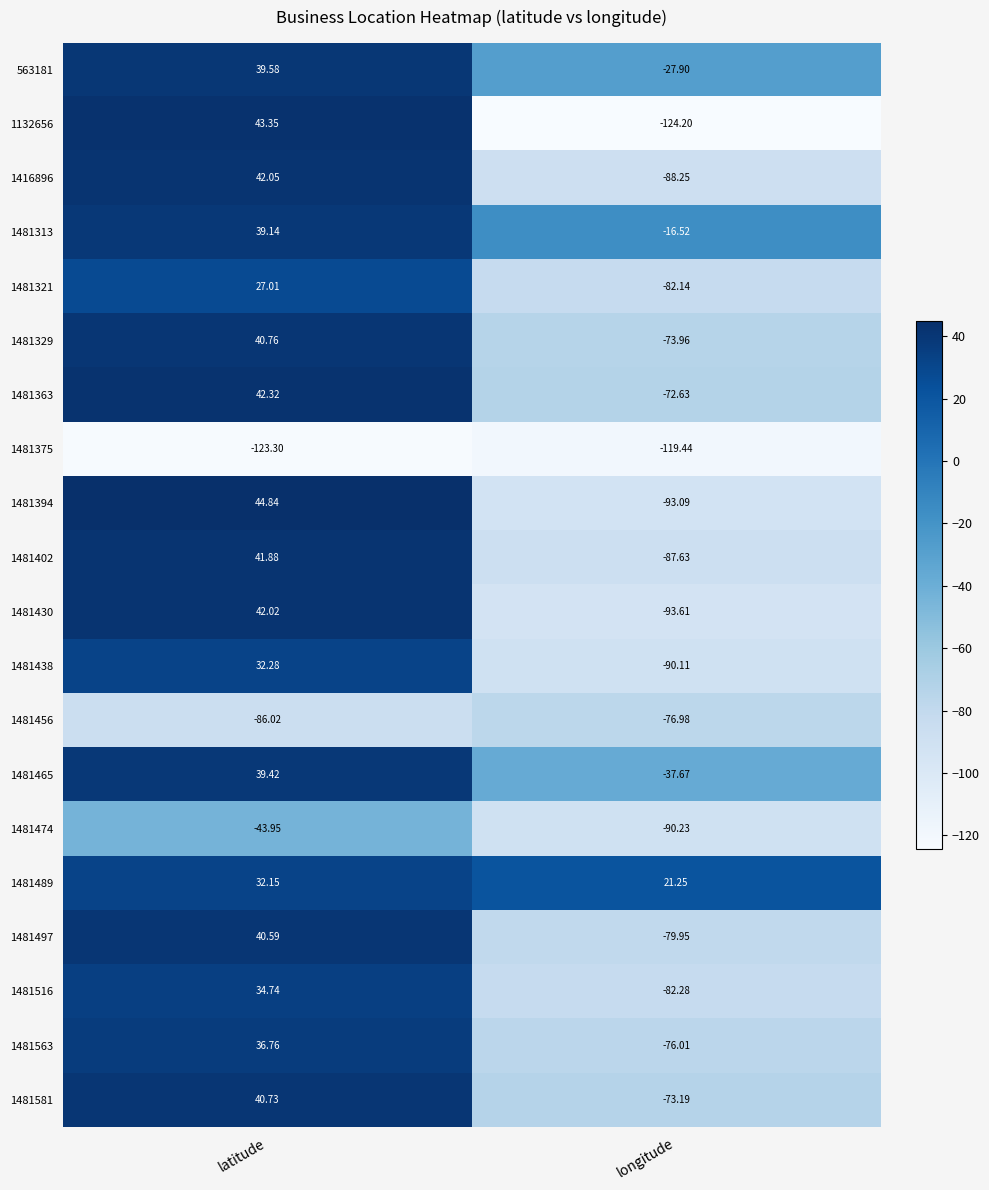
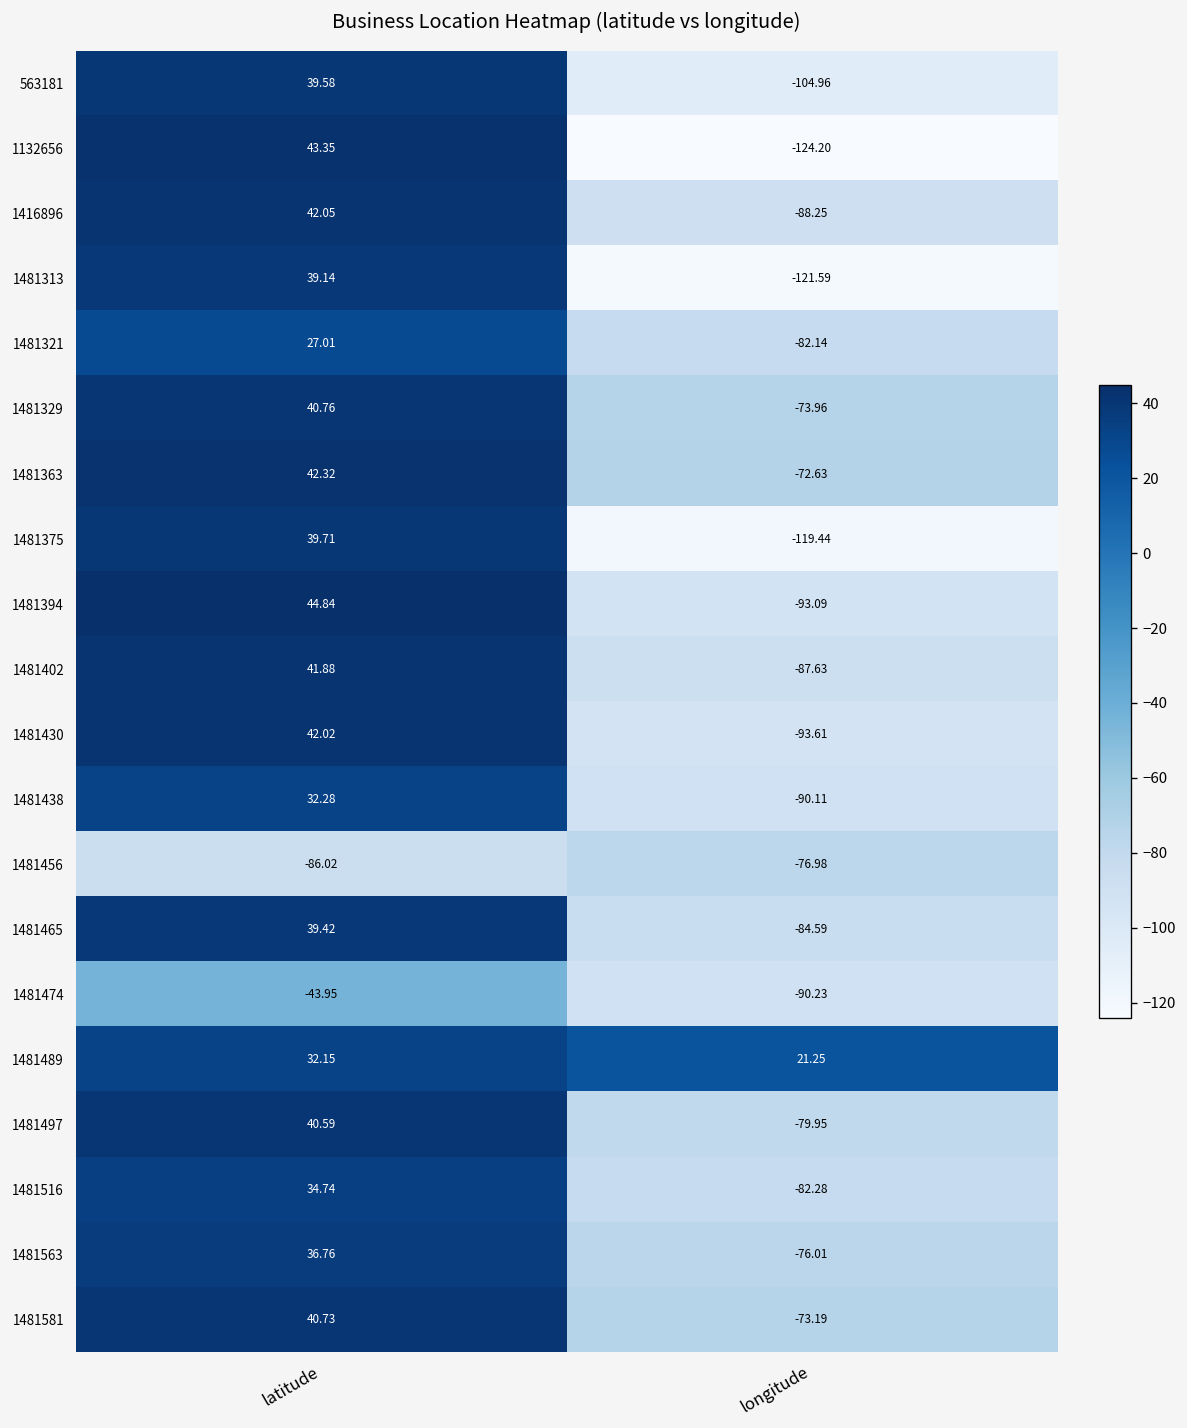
  {
    "563181": {
      "latitude": 39.58,
-     "longitude": -27.90
+     "longitude": -104.96
    },
    "1132656": {
      "latitude": 43.35,
      "longitude": -124.20
    },
    "1416896": {
      "latitude": 42.05,
      "longitude": -88.25
    },
    "1481313": {
      "latitude": 39.14,
-     "longitude": -16.52
+     "longitude": -121.59
    },
    "1481321": {
      "latitude": 27.01,
      "longitude": -82.14
    },
    "1481329": {
      "latitude": 40.76,
      "longitude": -73.96
    },
    "1481363": {
      "latitude": 42.32,
      "longitude": -72.63
    },
    "1481375": {
-     "latitude": -123.30,
+     "latitude": 39.71,
      "longitude": -119.44
    },
    "1481394": {
      "latitude": 44.84,
      "longitude": -93.09
    },
    "1481402": {
      "latitude": 41.88,
      "longitude": -87.63
    },
    "1481430": {
      "latitude": 42.02,
      "longitude": -93.61
    },
    "1481438": {
      "latitude": 32.28,
      "longitude": -90.11
    },
    "1481456": {
      "latitude": -86.02,
      "longitude": -76.98
    },
    "1481465": {
      "latitude": 39.42,
-     "longitude": -37.67
+     "longitude": -84.59
    },
    "1481474": {
      "latitude": -43.95,
      "longitude": -90.23
    },
    "1481489": {
      "latitude": 32.15,
      "longitude": 21.25
    },
    "1481497": {
      "latitude": 40.59,
      "longitude": -79.95
    },
    "1481516": {
      "latitude": 34.74,
      "longitude": -82.28
    },
    "1481563": {
      "latitude": 36.76,
      "longitude": -76.01
    },
    "1481581": {
      "latitude": 40.73,
      "longitude": -73.19
    }
  }
